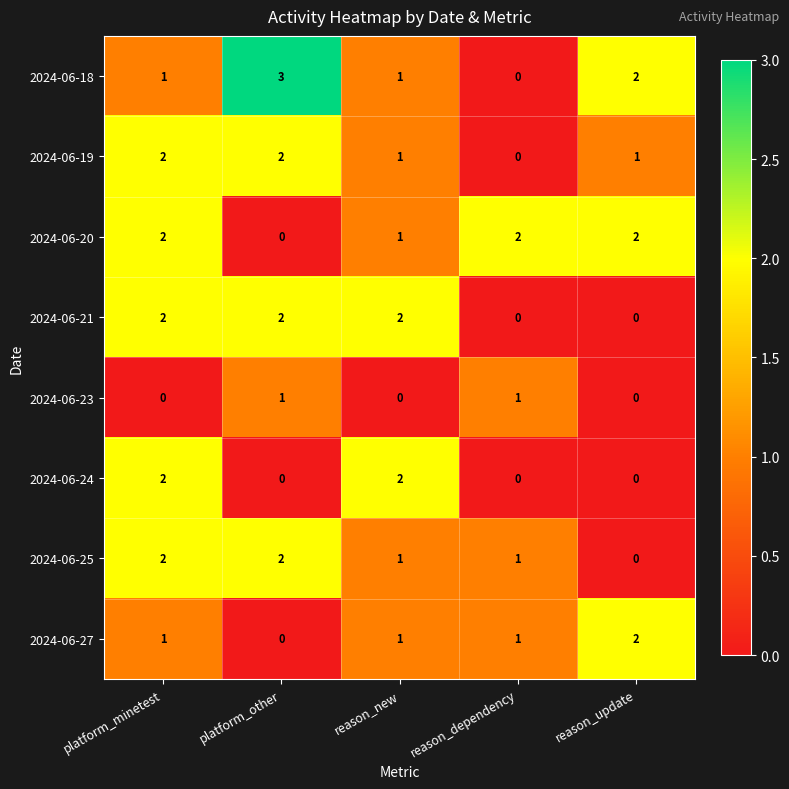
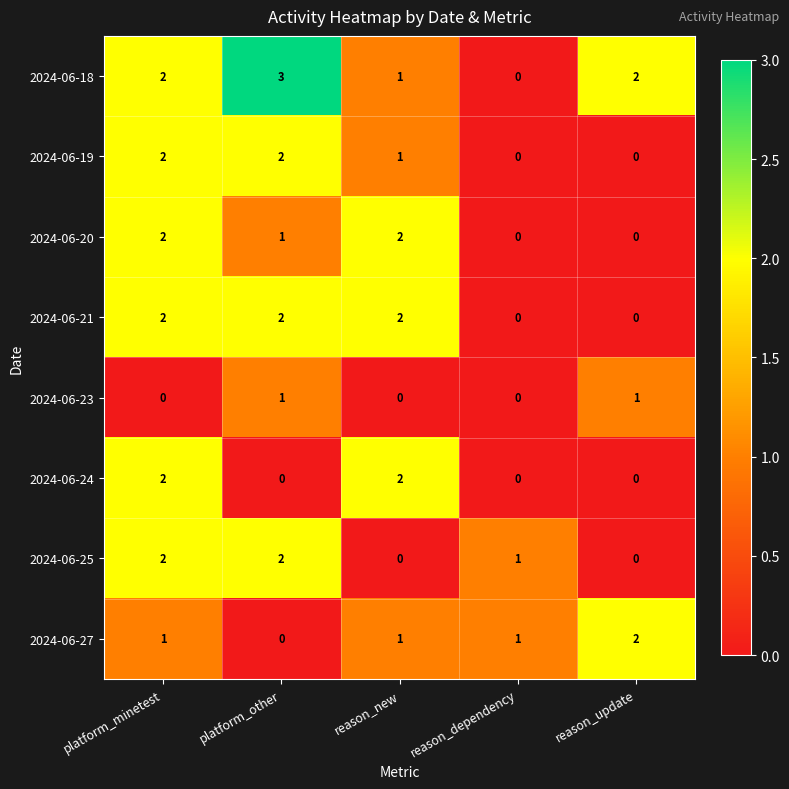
  {
    "2024-06-18": {
-     "platform_minetest": 1,
+     "platform_minetest": 2,
      "platform_other": 3,
      "reason_new": 1,
      "reason_dependency": 0,
      "reason_update": 2
    },
    "2024-06-19": {
      "platform_minetest": 2,
      "platform_other": 2,
      "reason_new": 1,
      "reason_dependency": 0,
-     "reason_update": 1
+     "reason_update": 0
    },
    "2024-06-20": {
      "platform_minetest": 2,
-     "platform_other": 0,
-     "reason_new": 1,
-     "reason_dependency": 2,
-     "reason_update": 2
+     "platform_other": 1,
+     "reason_new": 2,
+     "reason_dependency": 0,
+     "reason_update": 0
    },
    "2024-06-21": {
      "platform_minetest": 2,
      "platform_other": 2,
      "reason_new": 2,
      "reason_dependency": 0,
      "reason_update": 0
    },
    "2024-06-23": {
      "platform_minetest": 0,
      "platform_other": 1,
      "reason_new": 0,
-     "reason_dependency": 1,
-     "reason_update": 0
+     "reason_dependency": 0,
+     "reason_update": 1
    },
    "2024-06-24": {
      "platform_minetest": 2,
      "platform_other": 0,
      "reason_new": 2,
      "reason_dependency": 0,
      "reason_update": 0
    },
    "2024-06-25": {
      "platform_minetest": 2,
      "platform_other": 2,
-     "reason_new": 1,
+     "reason_new": 0,
      "reason_dependency": 1,
      "reason_update": 0
    },
    "2024-06-27": {
      "platform_minetest": 1,
      "platform_other": 0,
      "reason_new": 1,
      "reason_dependency": 1,
      "reason_update": 2
    }
  }
